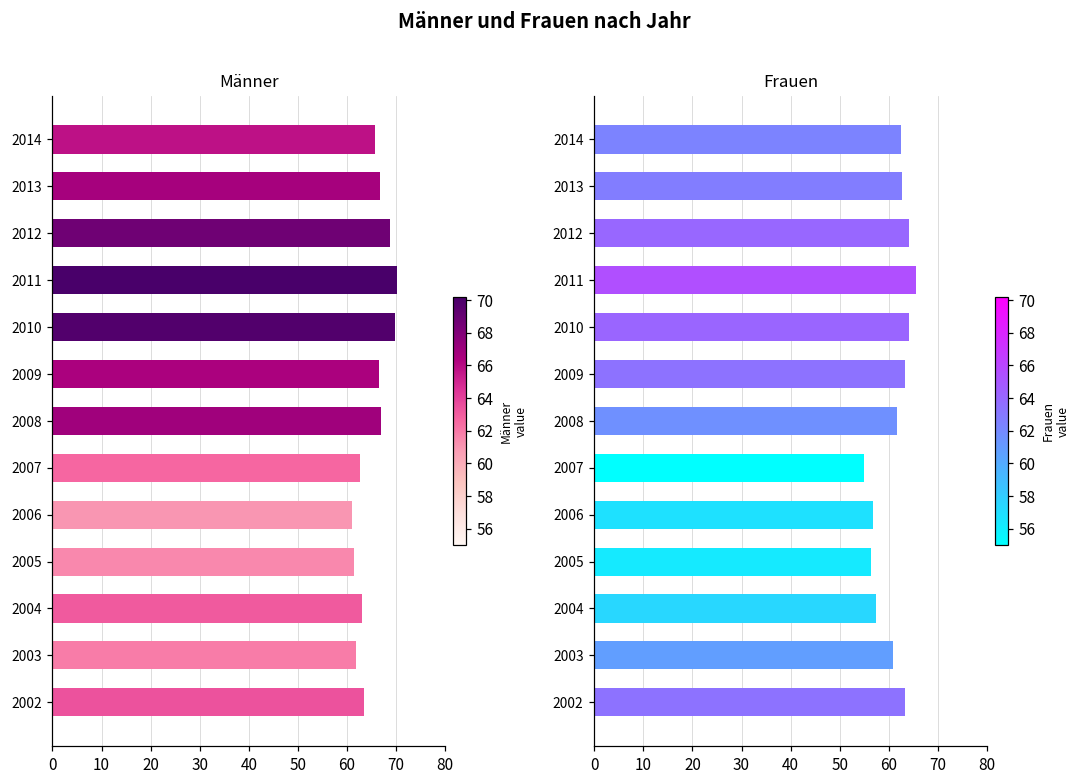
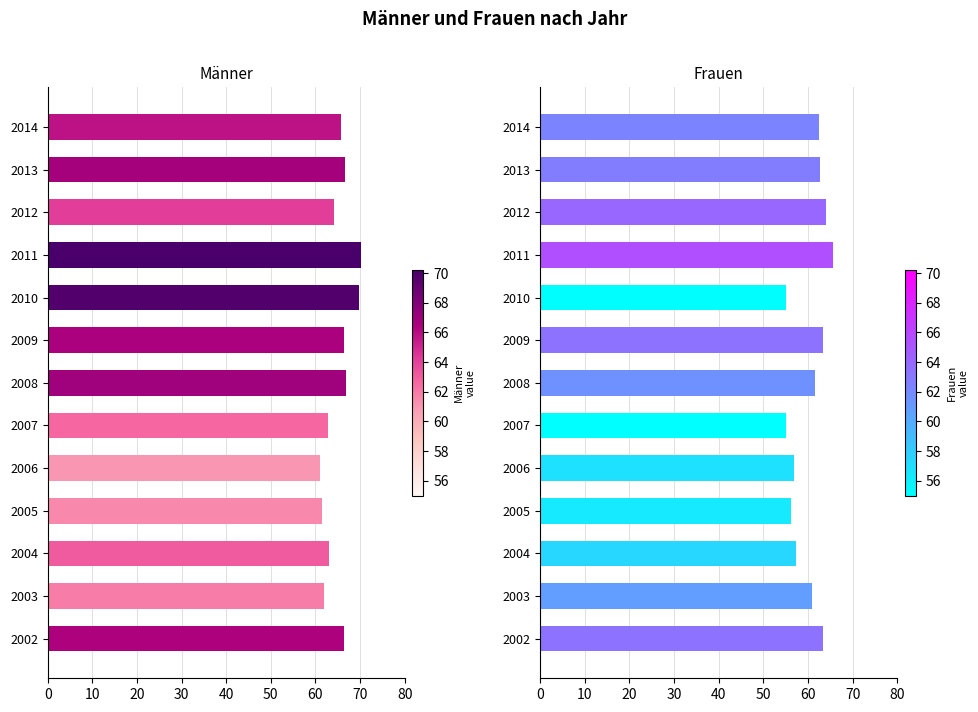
  {
    "Männer": {
      "2014": 66,
      "2013": 67,
-     "2012": 69,
+     "2012": 64,
      "2011": 70,
      "2010": 70,
      "2009": 67,
      "2008": 67,
      "2007": 63,
      "2006": 61,
      "2005": 62,
      "2004": 63,
      "2003": 62,
-     "2002": 63
+     "2002": 66
    },
    "Frauen": {
      "2014": 62,
      "2013": 63,
      "2012": 64,
      "2011": 66,
-     "2010": 64,
+     "2010": 55,
      "2009": 63,
      "2008": 62,
      "2007": 55,
      "2006": 57,
      "2005": 56,
      "2004": 57,
      "2003": 61,
      "2002": 63
    }
  }
